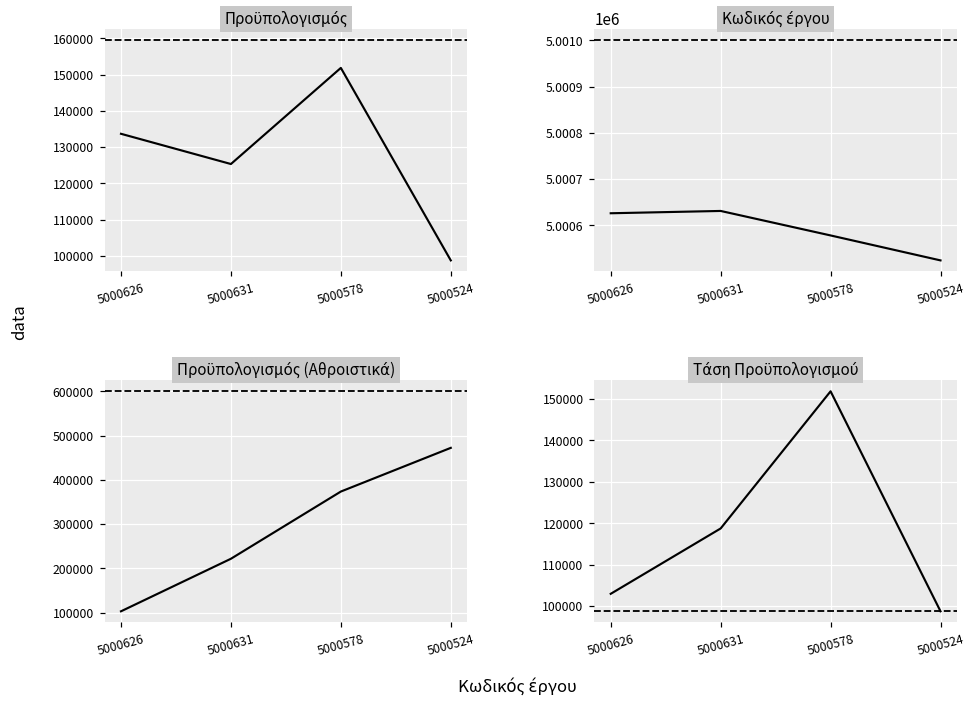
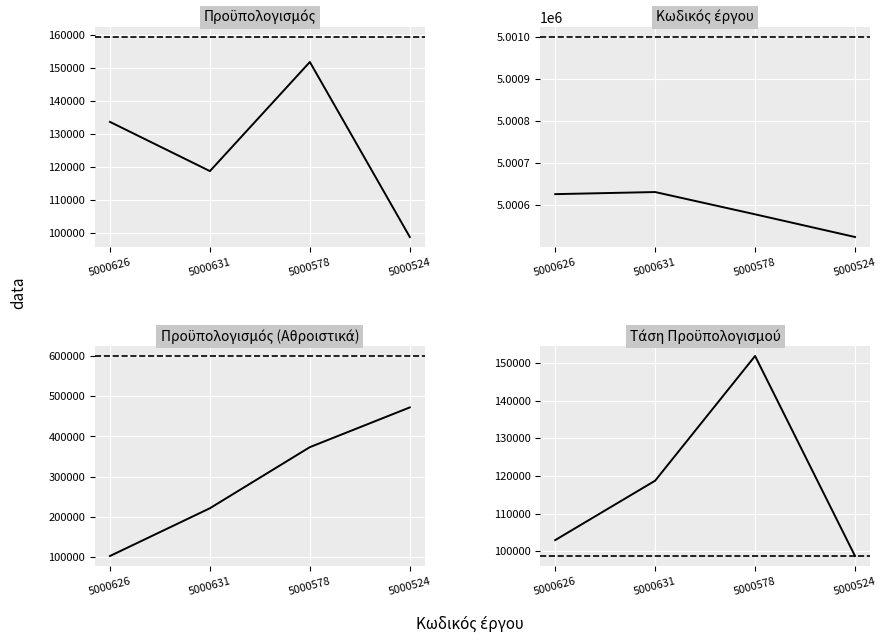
  {
    "Προϋπολογισμός": {
      "5000626": 134000,
-     "5000631": 125000,
+     "5000631": 119000,
      "5000578": 152000,
      "5000524": 99000
    },
    "Κωδικός έργου": {
      "5000626": 5000630,
      "5000631": 5000630,
      "5000578": 5000580,
      "5000524": 5000520
    },
    "Προϋπολογισμός (Αθροιστικά)": {
      "5000626": 100000,
      "5000631": 220000,
      "5000578": 370000,
      "5000524": 470000
    },
    "Τάση Προϋπολογισμού": {
      "5000626": 103000,
      "5000631": 119000,
      "5000578": 152000,
      "5000524": 99000
    }
  }
